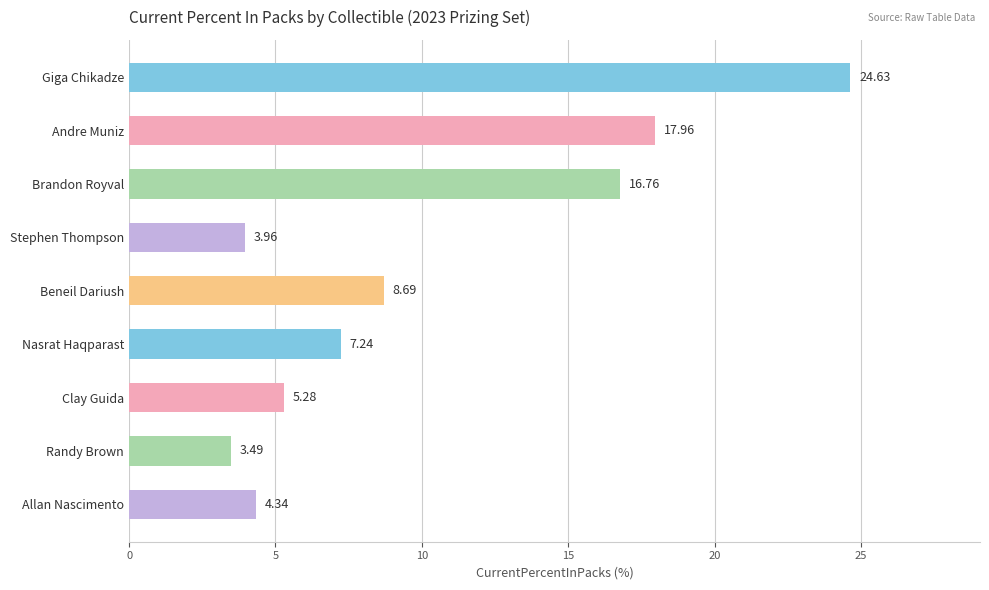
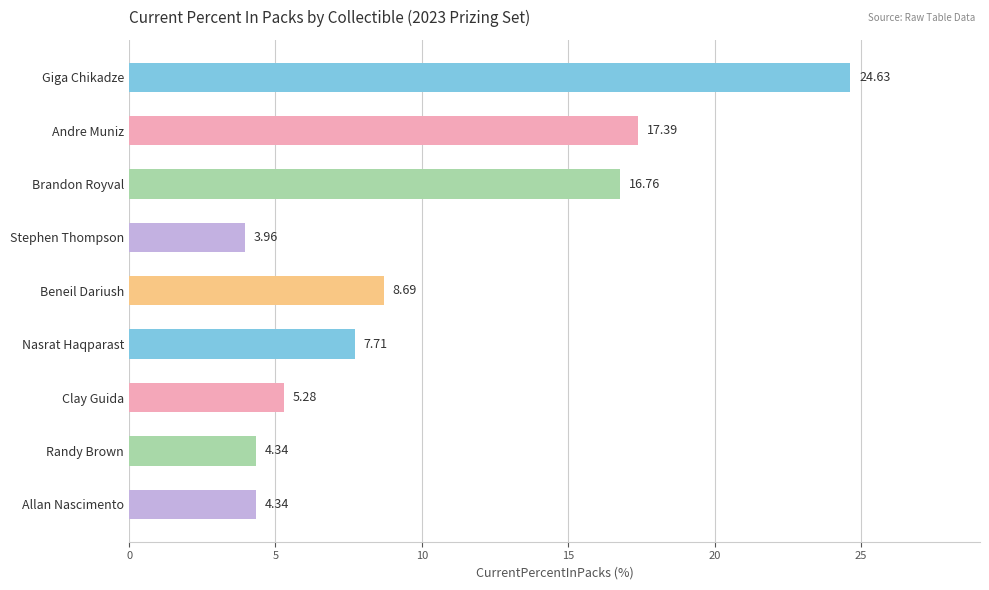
  {
    "Giga Chikadze": 24.63,
-   "Andre Muniz": 17.96,
+   "Andre Muniz": 17.39,
    "Brandon Royval": 16.76,
    "Stephen Thompson": 3.96,
    "Beneil Dariush": 8.69,
-   "Nasrat Haqparast": 7.24,
+   "Nasrat Haqparast": 7.71,
    "Clay Guida": 5.28,
-   "Randy Brown": 3.49,
+   "Randy Brown": 4.34,
    "Allan Nascimento": 4.34
  }
